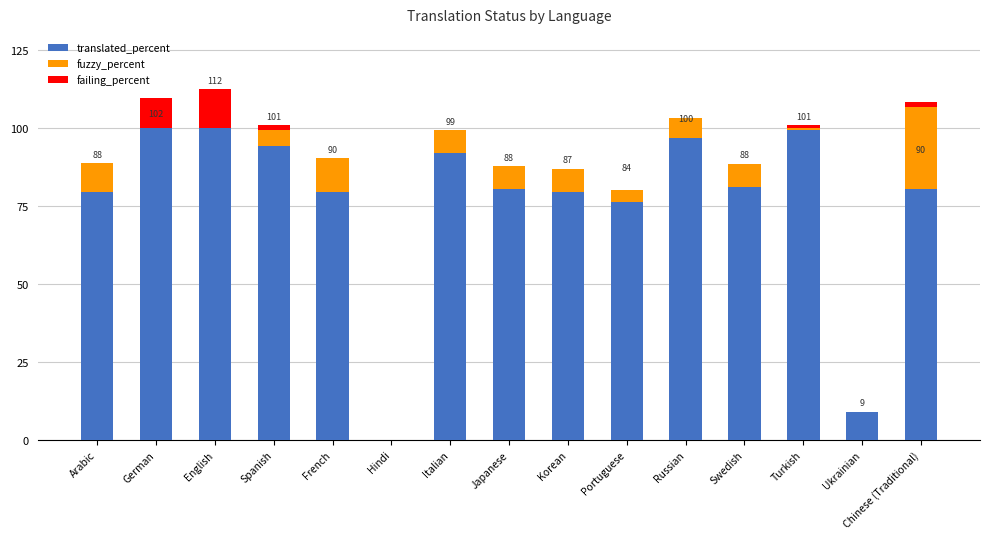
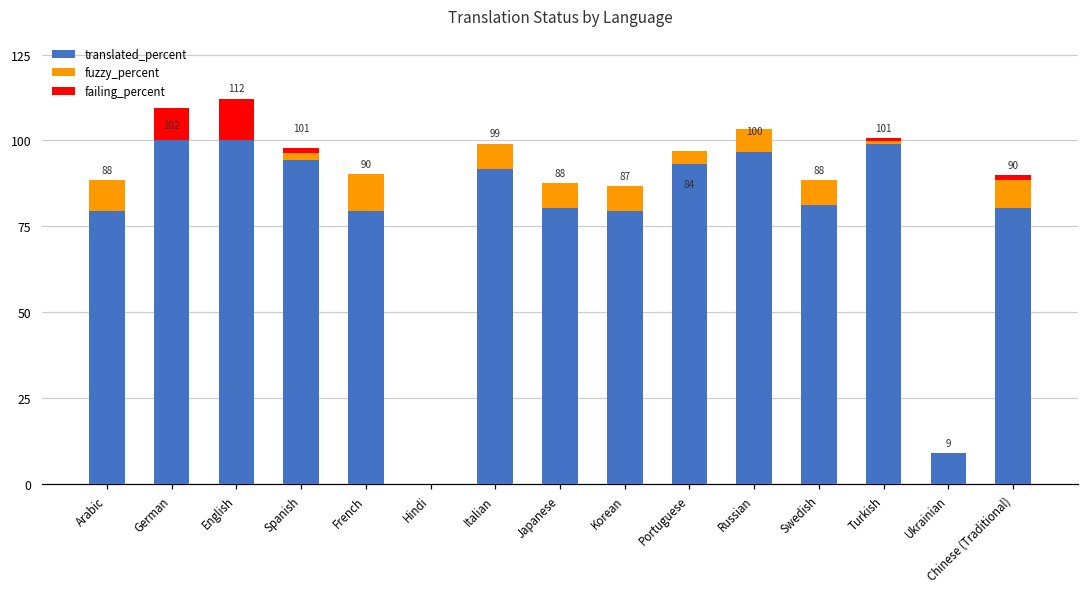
  {
    "translated_percent": {
      "Arabic": 80,
      "German": 100,
      "English": 100,
      "Spanish": 94,
      "French": 80,
      "Hindi": 0,
      "Italian": 92,
      "Japanese": 80,
      "Korean": 80,
-     "Portuguese": 76,
+     "Portuguese": 93,
      "Russian": 97,
      "Swedish": 81,
      "Turkish": 99,
      "Chinese (Traditional)": 80
    },
    "fuzzy_percent": {
      "German": 0,
      "English": 0,
-     "Spanish": 5,
+     "Spanish": 2,
      "Hindi": 0,
      "Portuguese": 4,
-     "Chinese (Traditional)": 26
+     "Chinese (Traditional)": 8
    },
    "failing_percent": {
      "Hindi": 0,
      "Portuguese": 0,
      "Russian": 0
    }
  }
